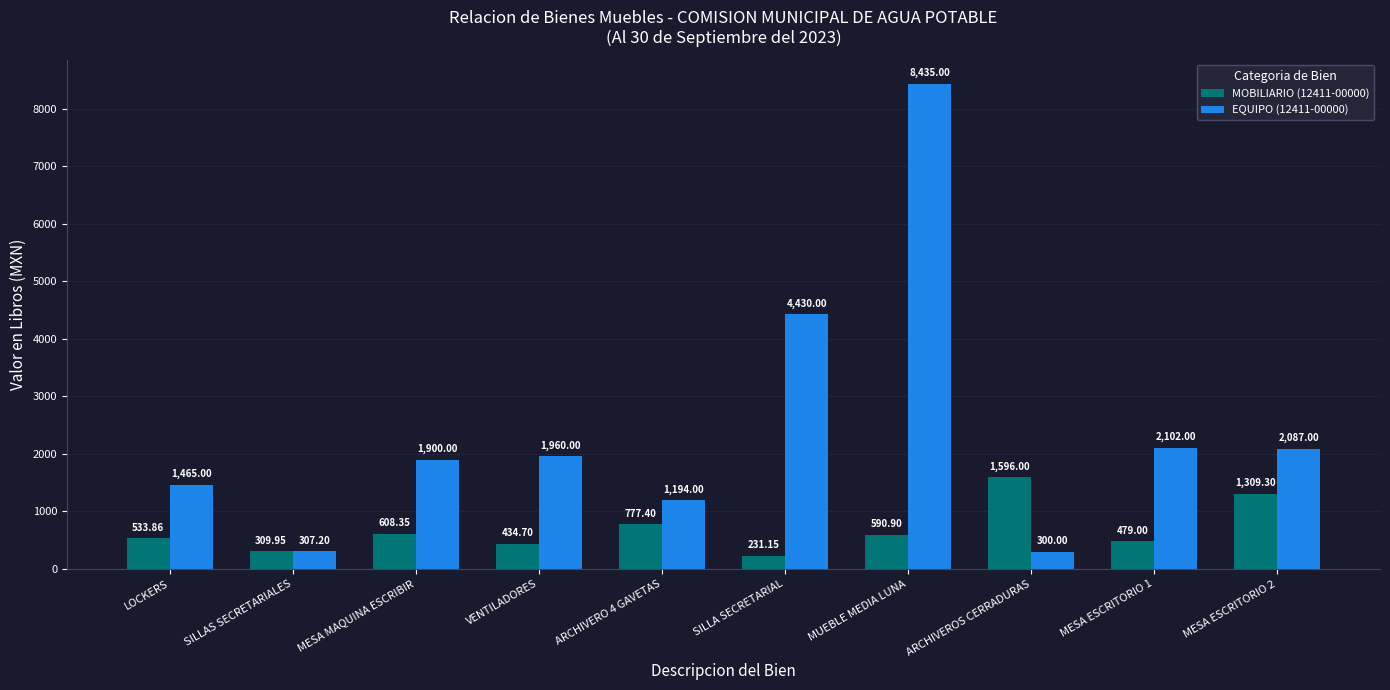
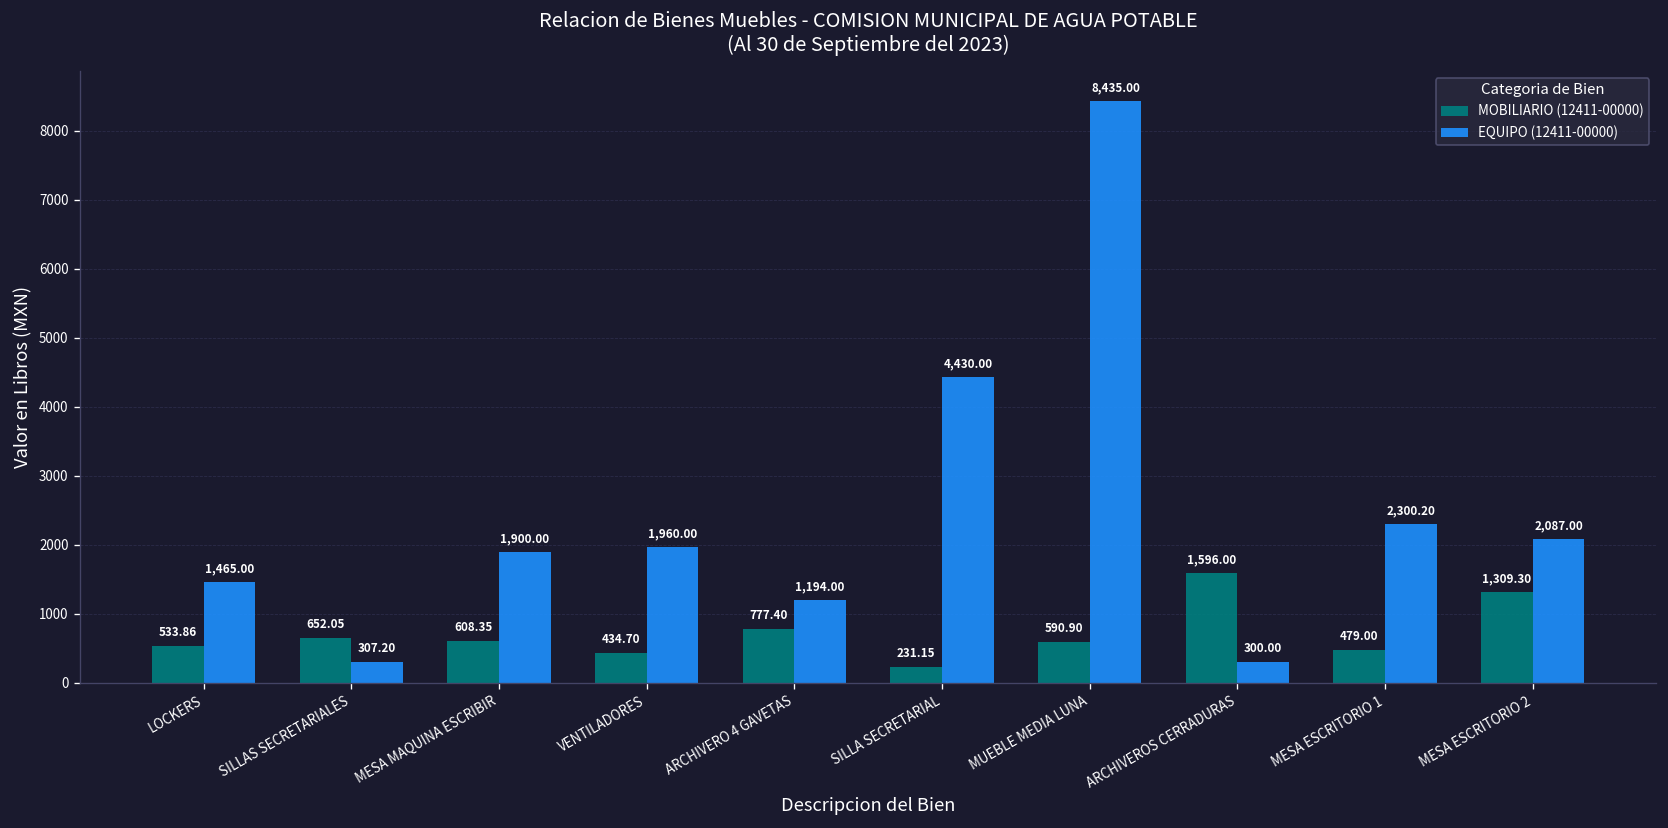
  {
    "MOBILIARIO (12411-00000)": {
      "LOCKERS": "533.86",
-     "SILLAS SECRETARIALES": "309.95",
+     "SILLAS SECRETARIALES": "652.05",
      "MESA MAQUINA ESCRIBIR": "608.35",
      "VENTILADORES": "434.70",
      "ARCHIVERO 4 GAVETAS": "777.40",
      "SILLA SECRETARIAL": "231.15",
      "MUEBLE MEDIA LUNA": "590.90",
      "ARCHIVEROS CERRADURAS": "1,596.00",
      "MESA ESCRITORIO 1": "479.00",
      "MESA ESCRITORIO 2": "1,309.30"
    },
    "EQUIPO (12411-00000)": {
      "LOCKERS": "1,465.00",
      "SILLAS SECRETARIALES": "307.20",
      "MESA MAQUINA ESCRIBIR": "1,900.00",
      "VENTILADORES": "1,960.00",
      "ARCHIVERO 4 GAVETAS": "1,194.00",
      "SILLA SECRETARIAL": "4,430.00",
      "MUEBLE MEDIA LUNA": "8,435.00",
      "ARCHIVEROS CERRADURAS": "300.00",
-     "MESA ESCRITORIO 1": "2,102.00",
+     "MESA ESCRITORIO 1": "2,300.20",
      "MESA ESCRITORIO 2": "2,087.00"
    }
  }
